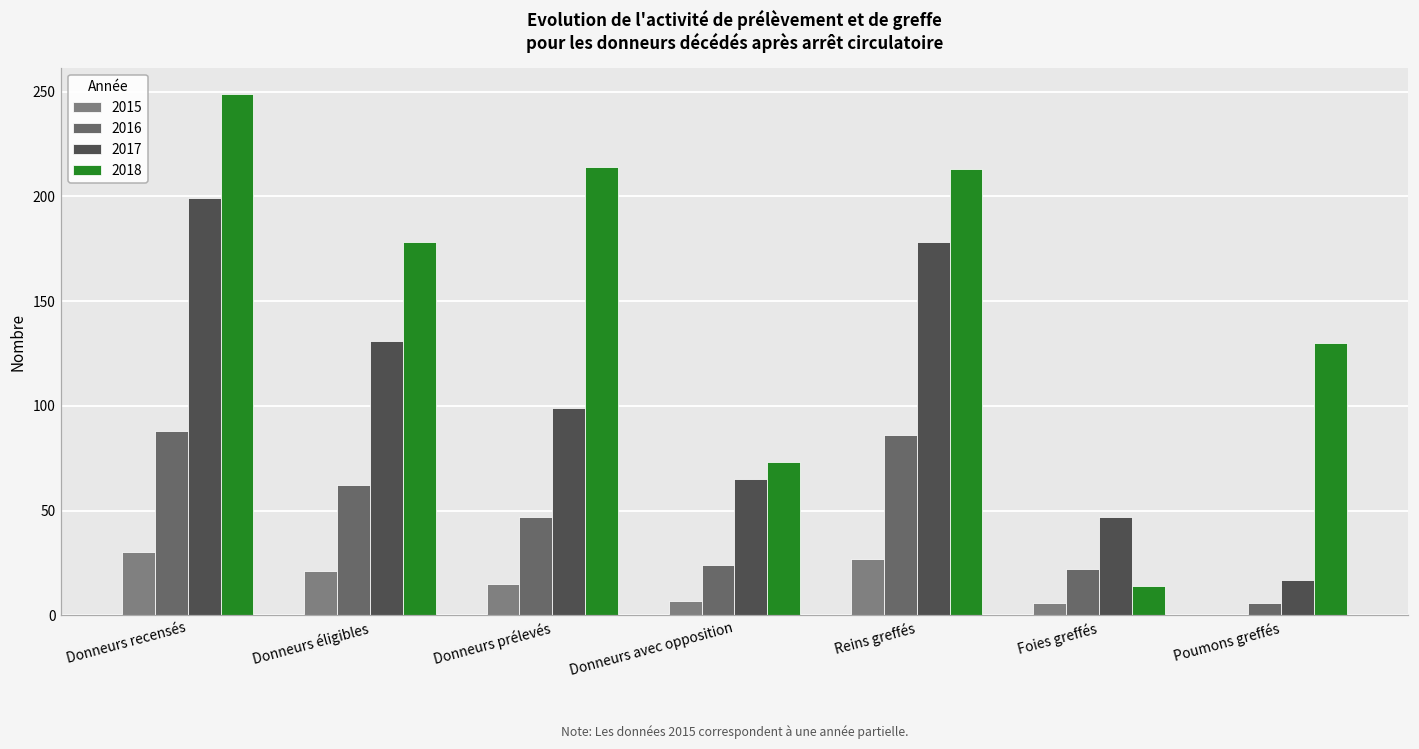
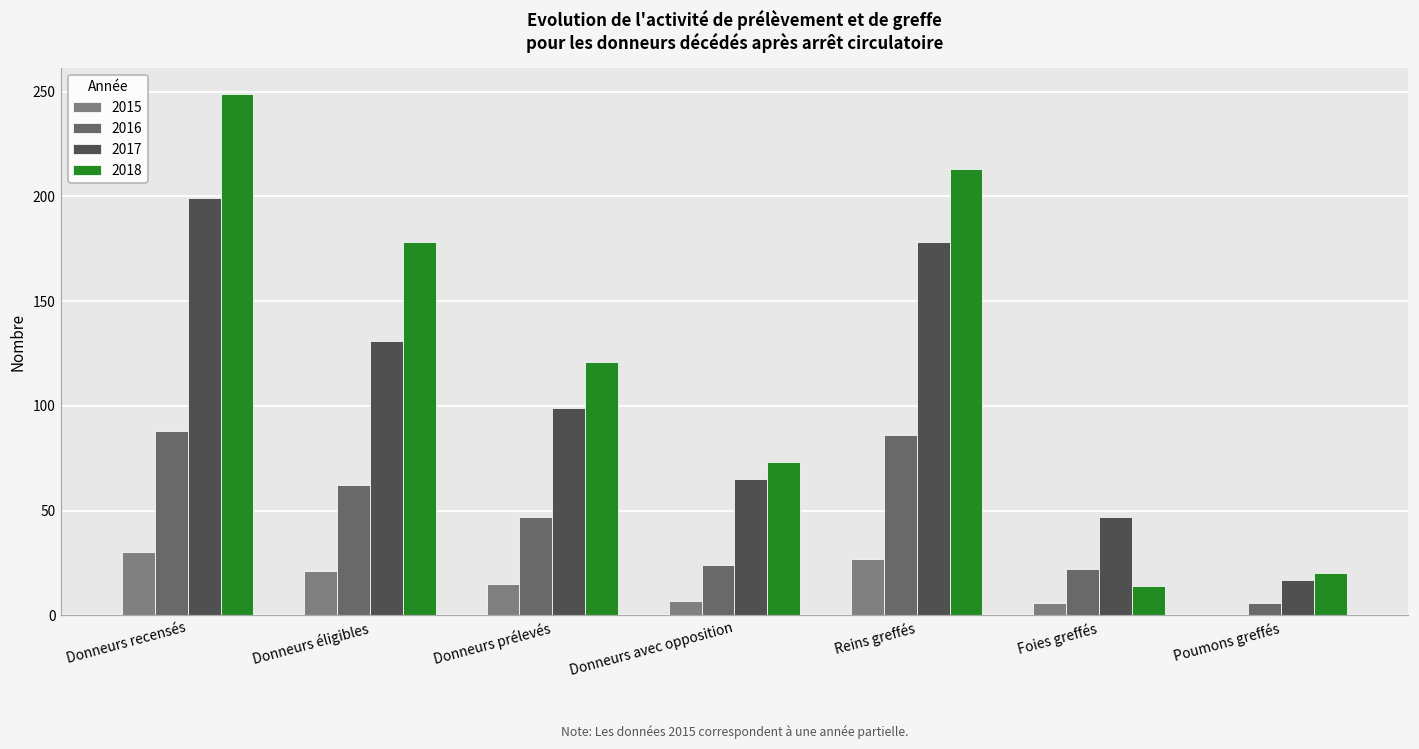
  {
    "2018": {
      "Donneurs recensés": 249,
      "Donneurs éligibles": 178,
-     "Donneurs prélevés": 214,
+     "Donneurs prélevés": 121,
      "Donneurs avec opposition": 73,
      "Reins greffés": 213,
      "Foies greffés": 14,
-     "Poumons greffés": 130
+     "Poumons greffés": 20
    }
  }
